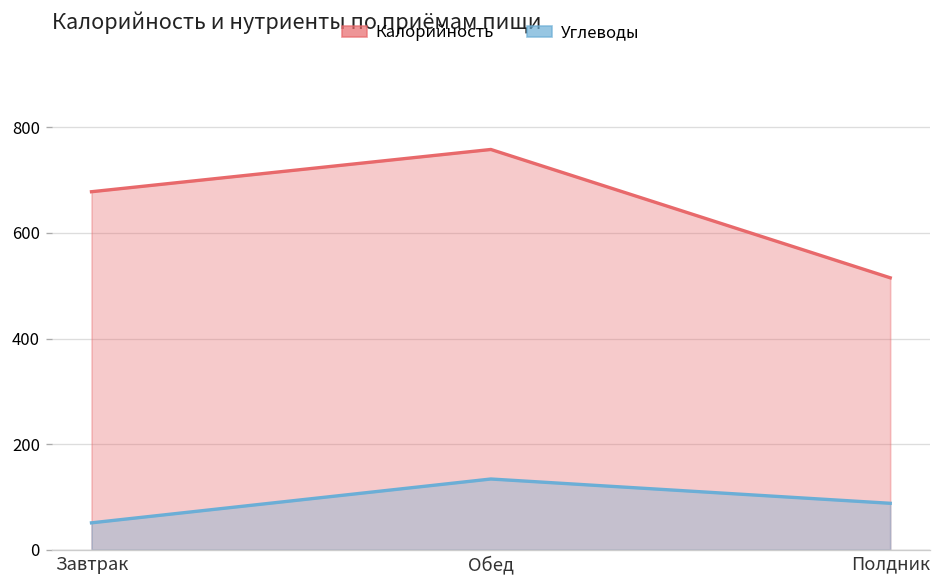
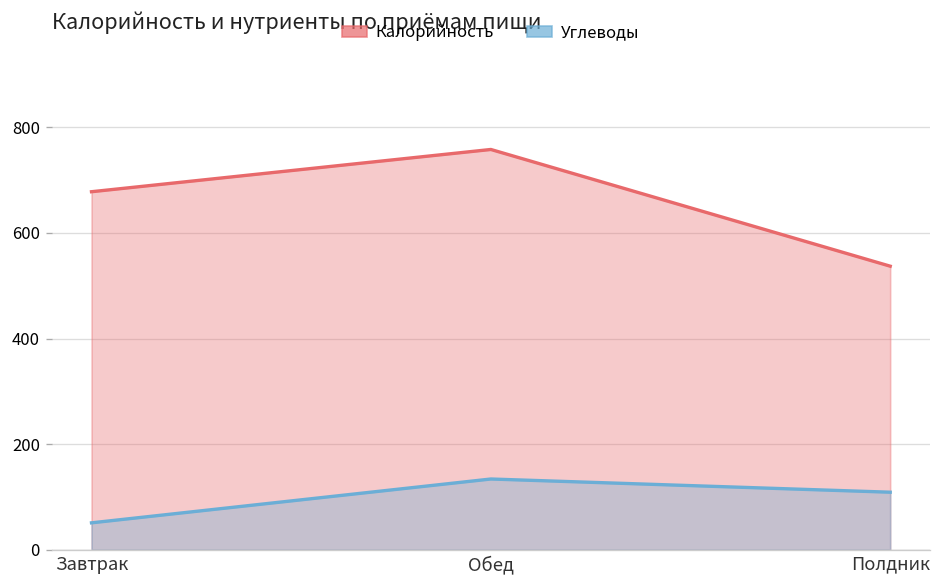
  {
    "Калорийность": {
      "Завтрак": 680,
      "Обед": 760,
-     "Полдник": 520
+     "Полдник": 540
    },
    "Углеводы": {
      "Завтрак": 50,
      "Обед": 130,
-     "Полдник": 90
+     "Полдник": 110
    }
  }
